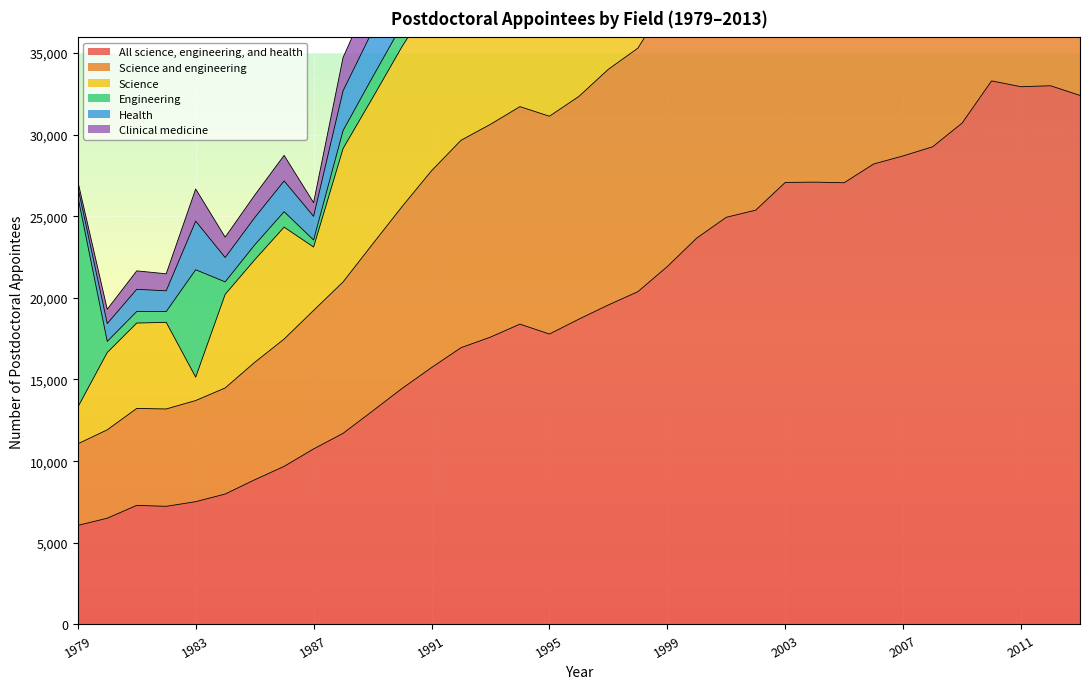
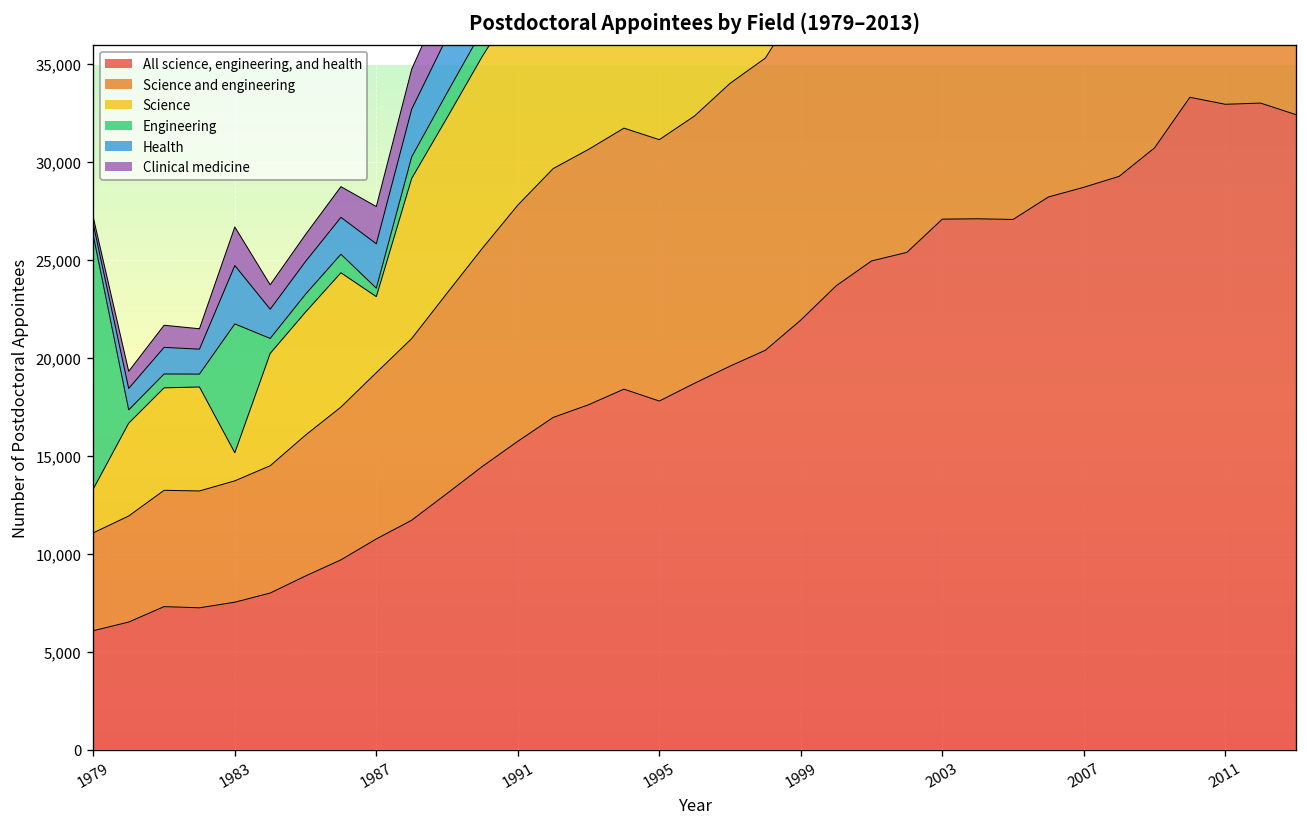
  {
    "Science": {
      "1979": "2,200",
      "1983": "1,400",
      "1987": "3,900"
    },
    "Engineering": {
      "1979": "12,900",
      "1983": "6,600",
      "1987": "400"
    },
    "Health": {
      "1979": "600",
      "1983": "3,000",
-     "1987": "1,500"
+     "1987": "2,300"
    },
    "Clinical medicine": {
      "1979": "400",
      "1983": "2,000",
-     "1987": "800"
+     "1987": "1,900"
    }
  }
